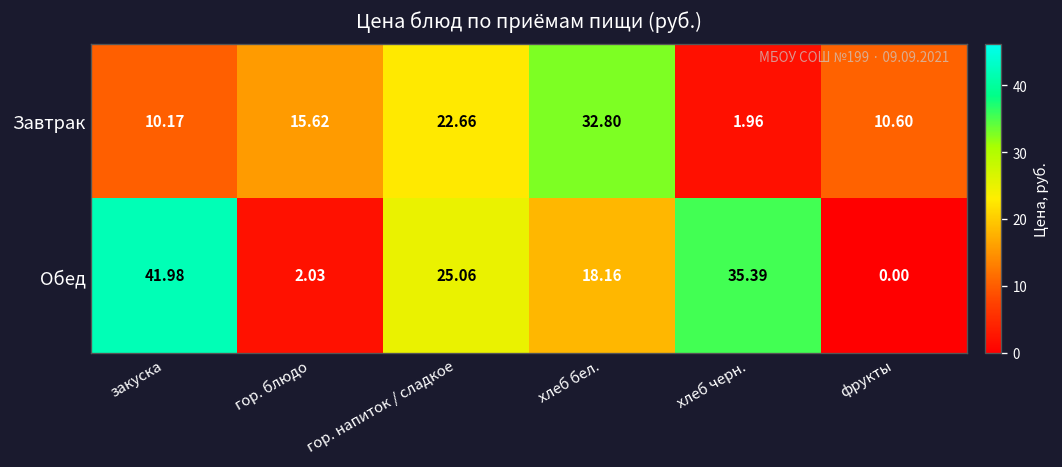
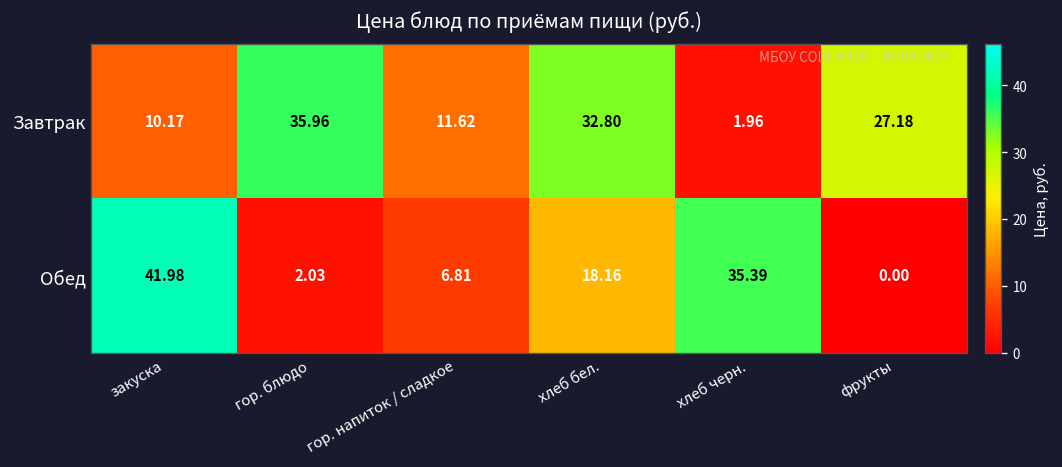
  {
    "Завтрак": {
      "закуска": 10.17,
-     "гор. блюдо": 15.62,
-     "гор. напиток / сладкое": 22.66,
+     "гор. блюдо": 35.96,
+     "гор. напиток / сладкое": 11.62,
      "хлеб бел.": 32.80,
      "хлеб черн.": 1.96,
-     "фрукты": 10.60
+     "фрукты": 27.18
    },
    "Обед": {
      "закуска": 41.98,
      "гор. блюдо": 2.03,
-     "гор. напиток / сладкое": 25.06,
+     "гор. напиток / сладкое": 6.81,
      "хлеб бел.": 18.16,
      "хлеб черн.": 35.39,
      "фрукты": 0.00
    }
  }
